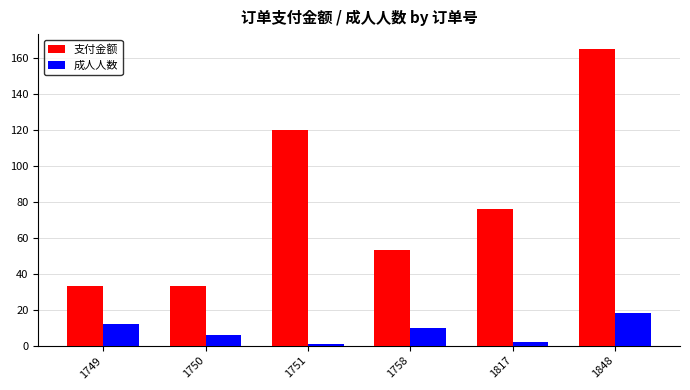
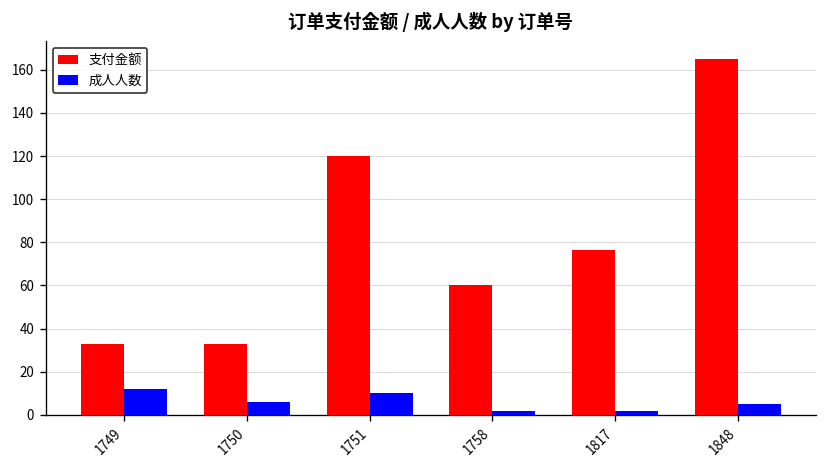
  {
    "支付金额": {
      "1749": 33,
      "1750": 33,
      "1751": 120,
-     "1758": 53,
+     "1758": 60,
      "1817": 76,
      "1848": 165
    },
    "成人人数": {
      "1749": 12,
      "1750": 6,
-     "1751": 1,
-     "1758": 10,
+     "1751": 10,
+     "1758": 2,
      "1817": 2,
-     "1848": 18
+     "1848": 5
    }
  }
